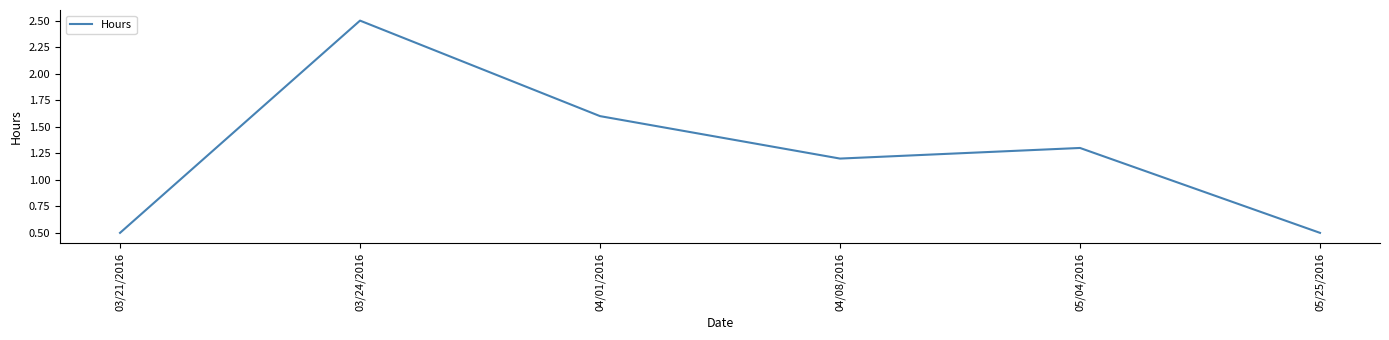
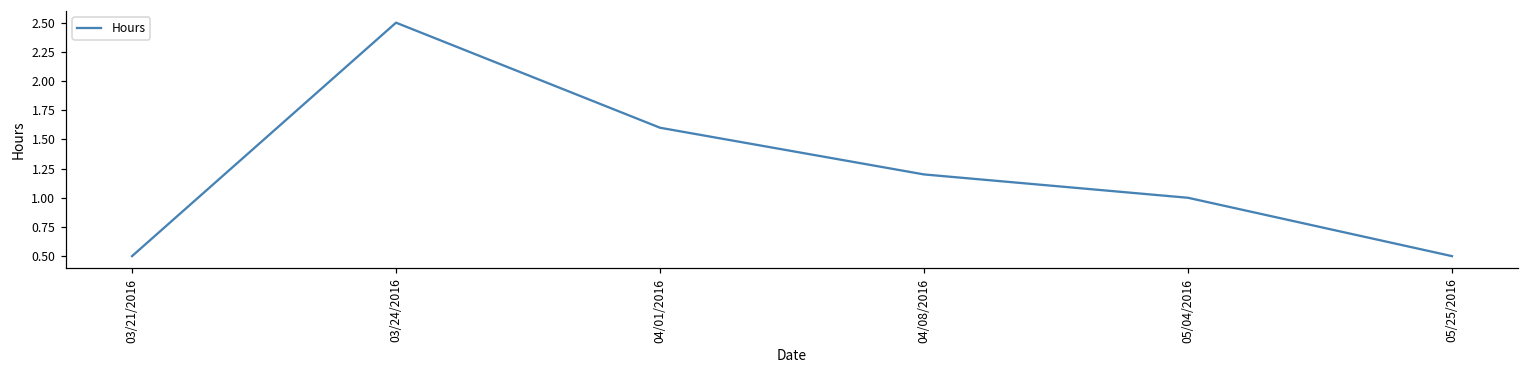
  {
    "03/21/2016": 0.5,
    "03/24/2016": 2.5,
    "04/01/2016": 1.6,
    "04/08/2016": 1.2,
-   "05/04/2016": 1.3,
+   "05/04/2016": 1.0,
    "05/25/2016": 0.5
  }
